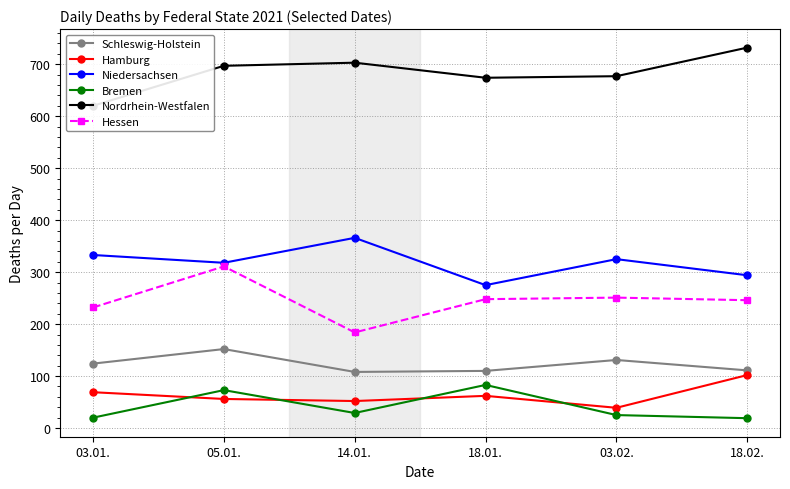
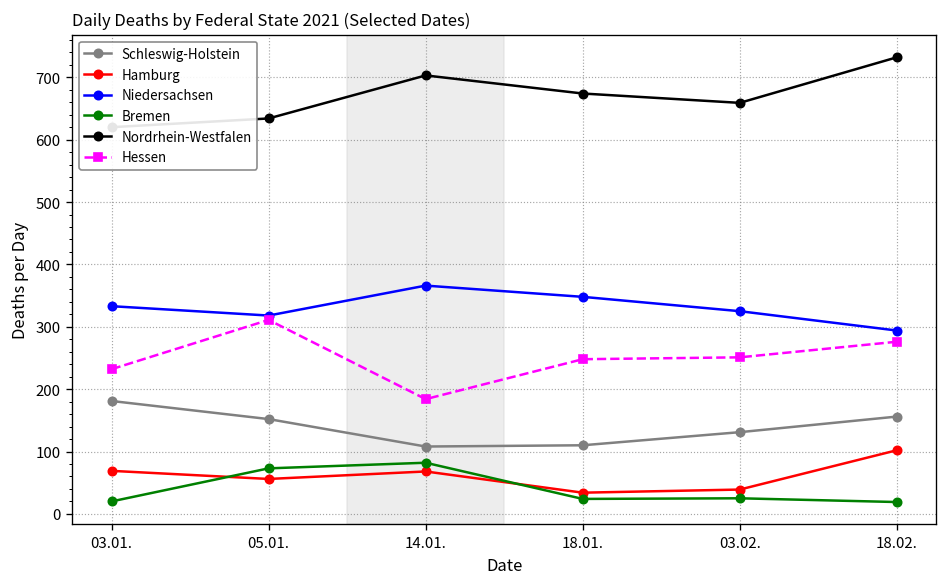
  {
    "Schleswig-Holstein": {
-     "03.01.": 120,
+     "03.01.": 180,
      "05.01.": 150,
      "14.01.": 110,
      "18.01.": 110,
      "03.02.": 130,
-     "18.02.": 110
+     "18.02.": 160
    },
    "Hamburg": {
      "03.01.": 70,
      "05.01.": 60,
-     "14.01.": 50,
-     "18.01.": 60,
+     "14.01.": 70,
+     "18.01.": 30,
      "03.02.": 40,
      "18.02.": 100
    },
    "Niedersachsen": {
      "03.01.": 330,
      "05.01.": 320,
      "14.01.": 370,
-     "18.01.": 280,
+     "18.01.": 350,
      "03.02.": 330,
      "18.02.": 290
    },
    "Bremen": {
      "03.01.": 20,
      "05.01.": 70,
-     "14.01.": 30,
-     "18.01.": 80,
+     "14.01.": 80,
+     "18.01.": 20,
      "03.02.": 30,
      "18.02.": 20
    },
    "Nordrhein-Westfalen": {
-     "05.01.": 700,
+     "05.01.": 630,
      "14.01.": 700,
      "18.01.": 670,
-     "03.02.": 680,
+     "03.02.": 660,
      "18.02.": 730
    },
    "Hessen": {
      "03.01.": 230,
      "05.01.": 310,
      "14.01.": 180,
      "18.01.": 250,
      "03.02.": 250,
-     "18.02.": 250
+     "18.02.": 280
    }
  }
